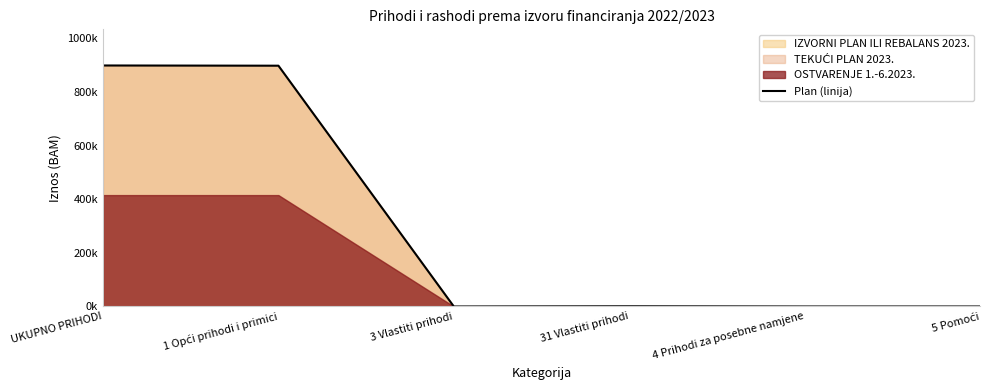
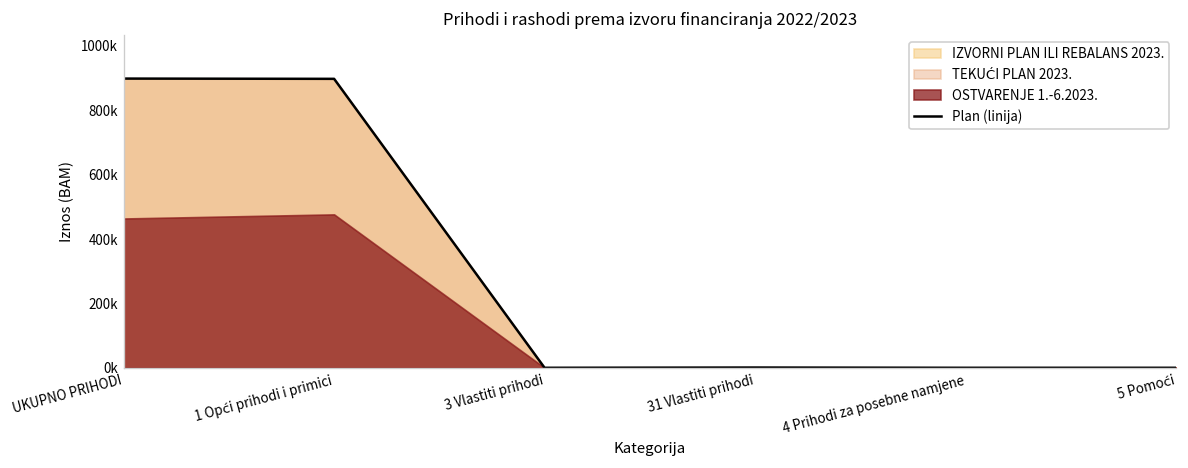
  {
    "TEKUĆI PLAN 2023.": {
      "UKUPNO PRIHODI": 900000,
      "1 Opći prihodi i primici": 900000
    },
    "OSTVARENJE 1.-6.2023.": {
-     "UKUPNO PRIHODI": 420000,
-     "1 Opći prihodi i primici": 420000
+     "UKUPNO PRIHODI": 460000,
+     "1 Opći prihodi i primici": 480000
    }
  }
